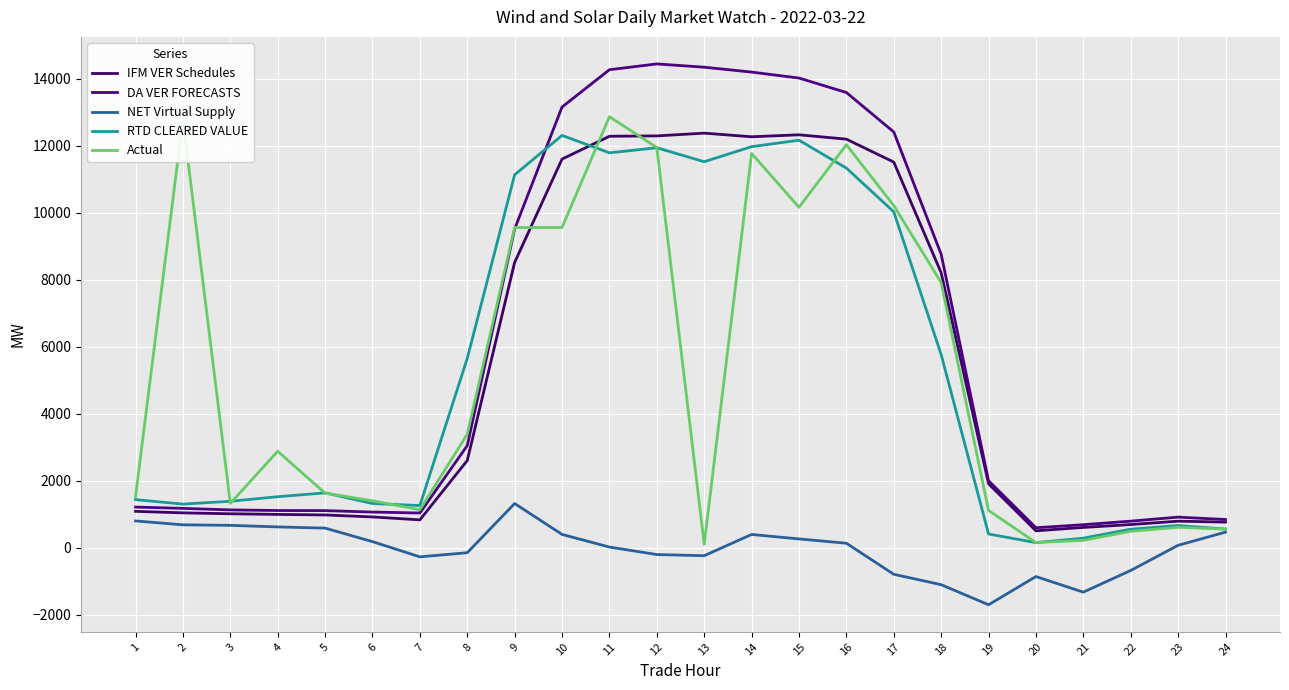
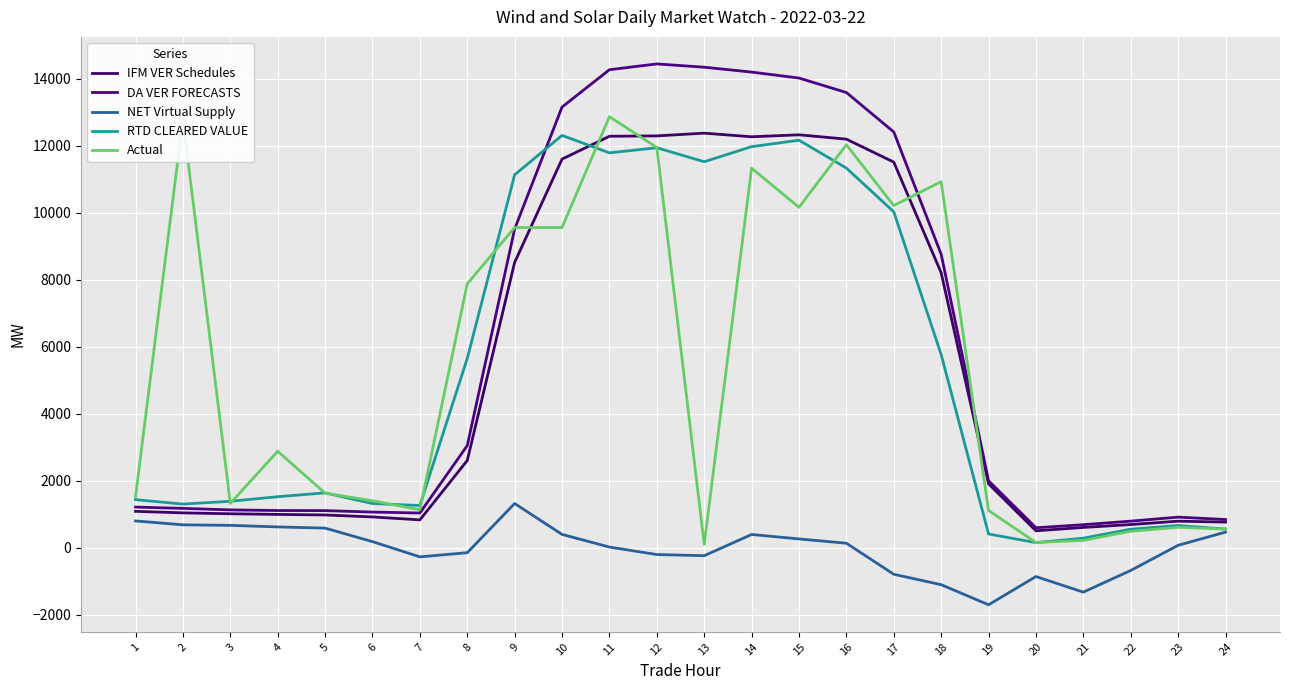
  {
    "Actual": {
      "1": 1500,
      "4": 2900,
      "6": 1400,
      "7": 1100,
-     "8": 3400,
+     "8": 7900,
      "10": 9600,
      "11": 12900,
      "13": 100,
-     "14": 11800,
+     "14": 11300,
      "15": 10200,
      "16": 12000,
      "17": 10200,
-     "18": 7900,
+     "18": 10900,
      "19": 1100
    }
  }
